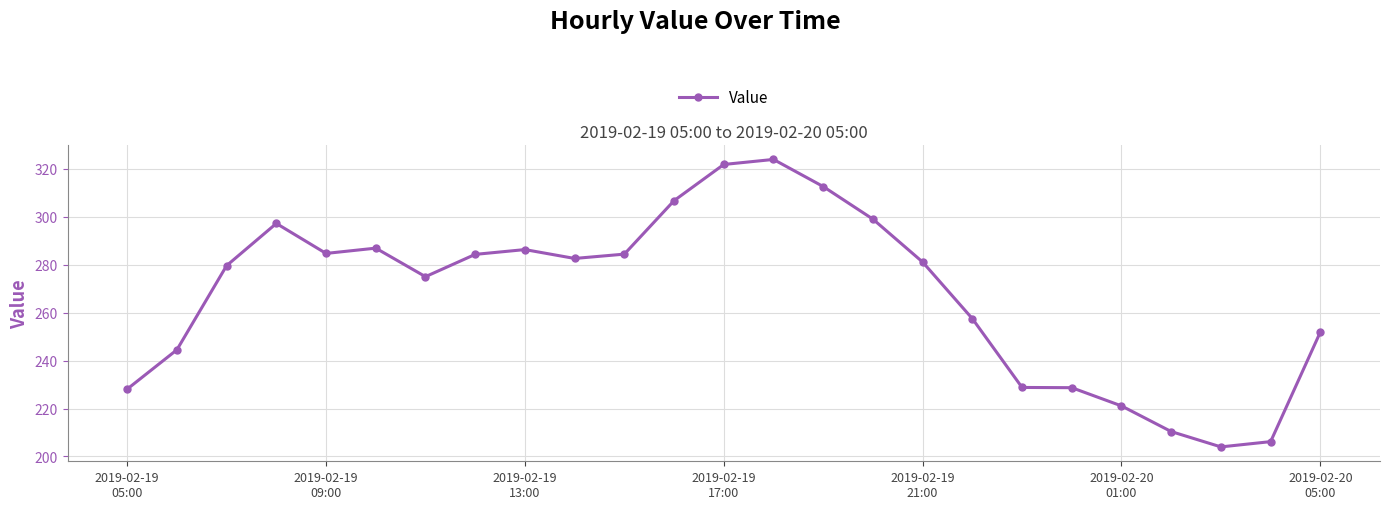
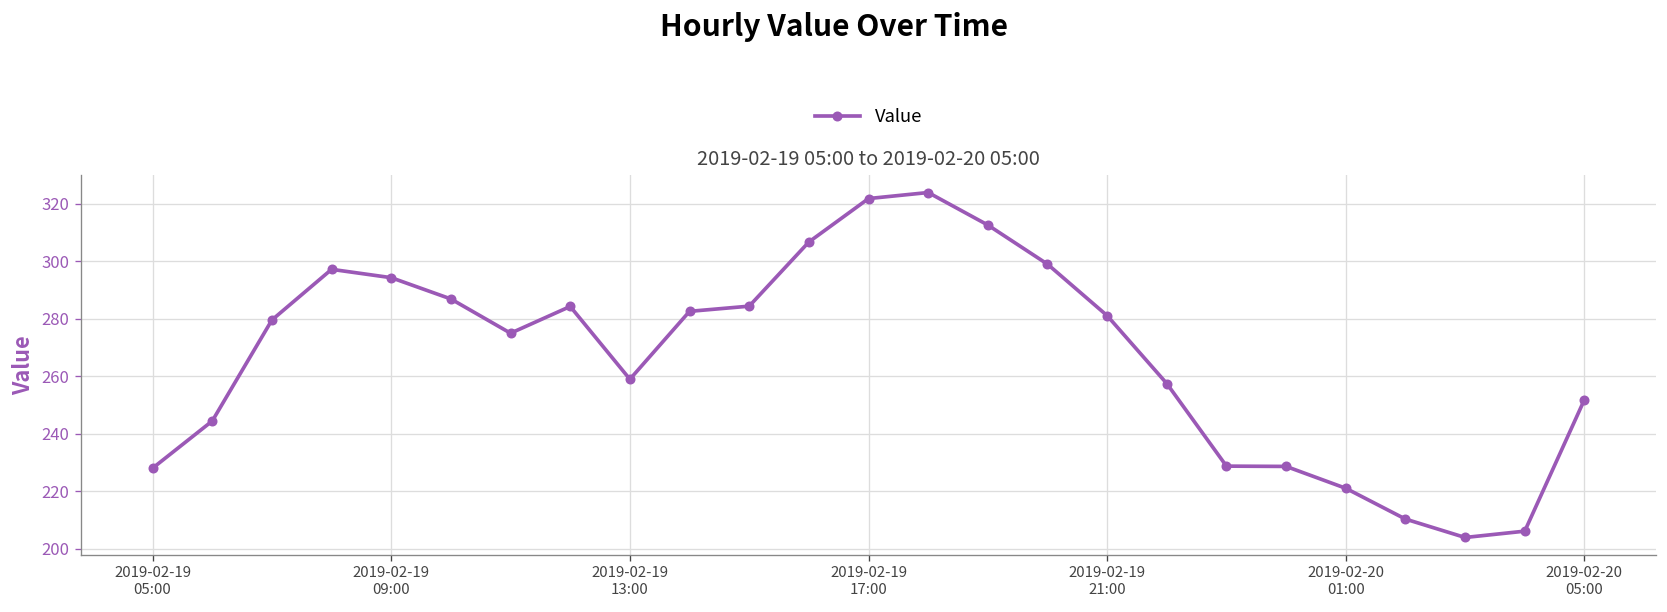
  {
    "2019-02-19 05:00": 228,
-   "2019-02-19 09:00": 285,
-   "2019-02-19 13:00": 286,
+   "2019-02-19 09:00": 294,
+   "2019-02-19 13:00": 259,
    "2019-02-19 17:00": 322,
    "2019-02-19 21:00": 281,
    "2019-02-20 01:00": 221,
    "2019-02-20 05:00": 252
  }
